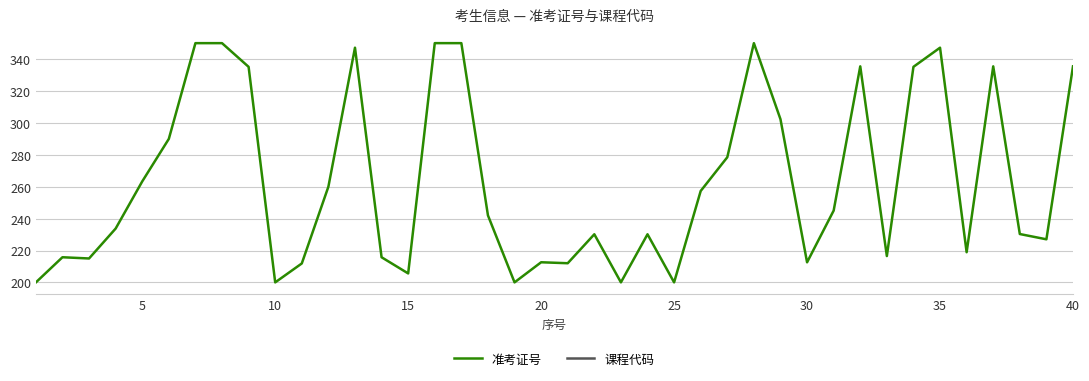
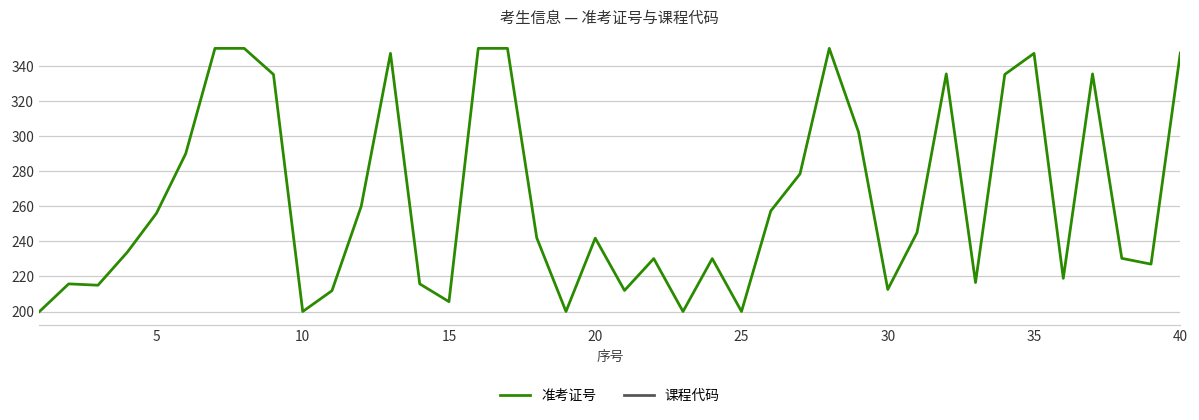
  {
-   "5": 263,
+   "5": 256,
    "10": 200,
    "15": 206,
-   "20": 213,
+   "20": 242,
    "25": 200,
    "30": 213,
    "35": 347,
-   "40": 335
+   "40": 347
  }
